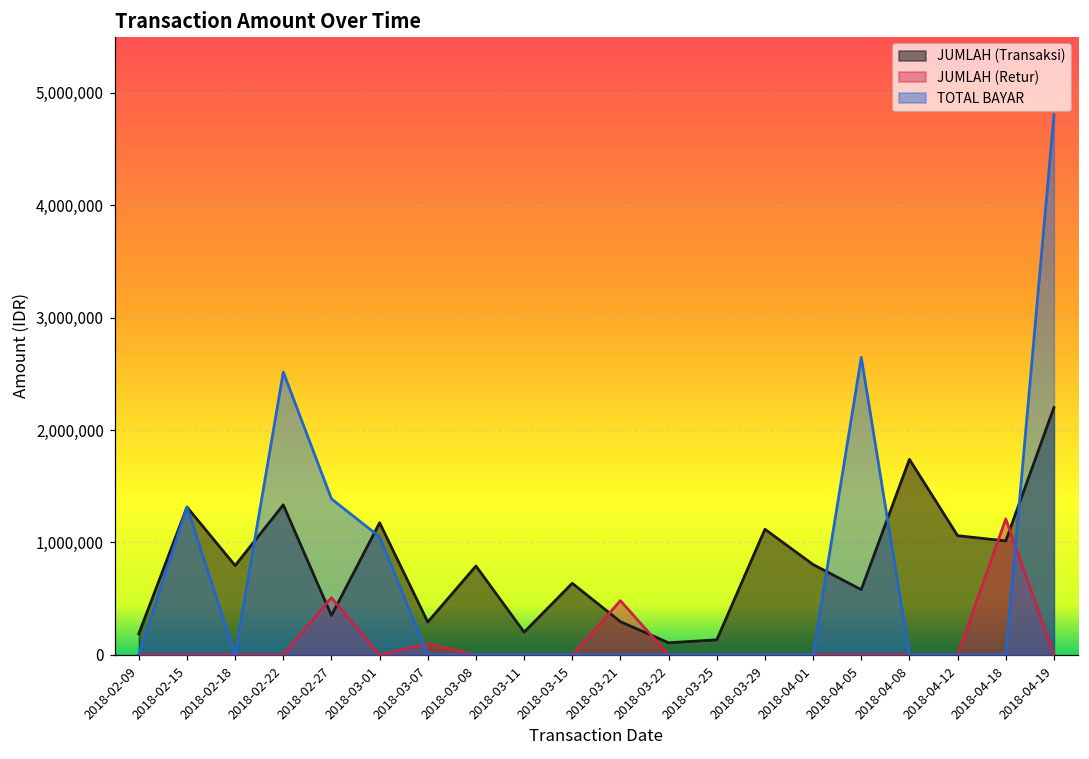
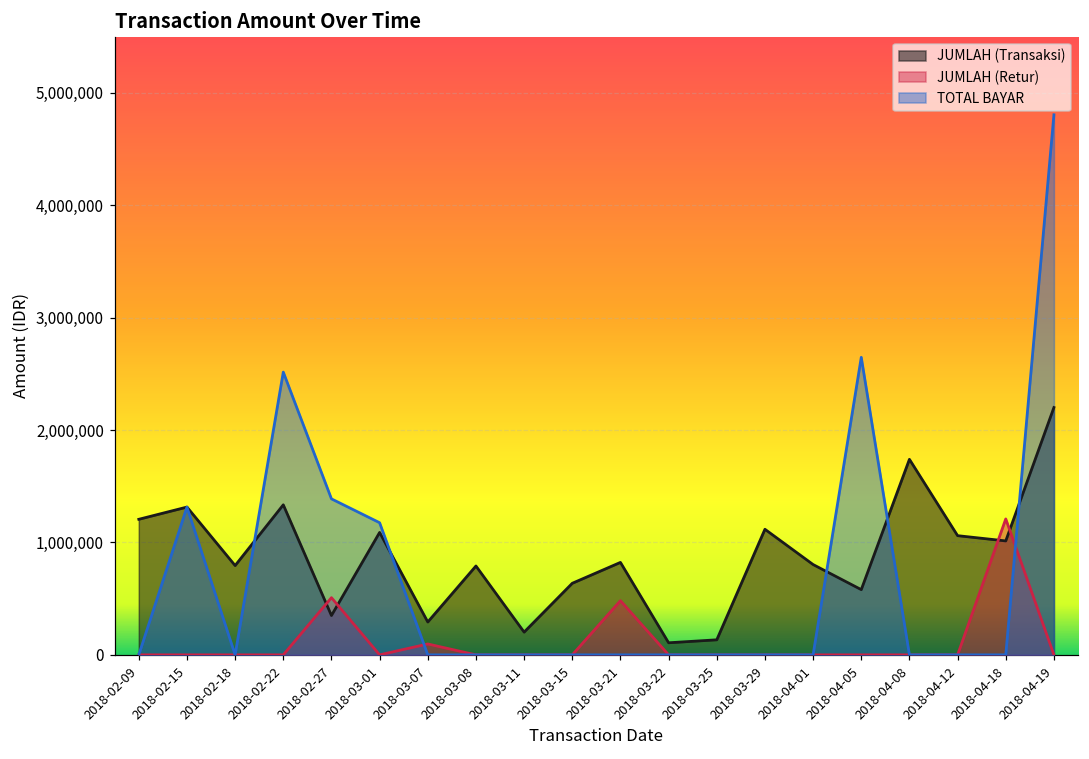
  {
    "JUMLAH (Transaksi)": {
-     "2018-02-09": "190,000",
+     "2018-02-09": "1,210,000",
      "2018-02-18": "790,000",
      "2018-02-22": "1,330,000",
      "2018-02-27": "350,000",
-     "2018-03-01": "1,180,000",
+     "2018-03-01": "1,090,000",
      "2018-03-07": "290,000",
      "2018-03-08": "790,000",
      "2018-03-11": "200,000",
      "2018-03-15": "640,000",
-     "2018-03-21": "290,000",
+     "2018-03-21": "820,000",
      "2018-03-22": "110,000",
      "2018-03-25": "130,000",
      "2018-03-29": "1,120,000",
      "2018-04-01": "800,000",
      "2018-04-05": "580,000",
      "2018-04-08": "1,740,000",
      "2018-04-12": "1,060,000",
      "2018-04-18": "1,010,000",
      "2018-04-19": "2,200,000"
    },
    "JUMLAH (Retur)": {
      "2018-02-15": "0",
      "2018-02-22": "0",
      "2018-02-27": "510,000",
      "2018-03-01": "0",
      "2018-03-07": "100,000",
      "2018-03-21": "480,000",
      "2018-04-05": "0",
      "2018-04-18": "1,210,000",
      "2018-04-19": "0"
    },
    "TOTAL BAYAR": {
      "2018-02-22": "2,520,000",
      "2018-02-27": "1,390,000",
-     "2018-03-01": "1,050,000",
+     "2018-03-01": "1,180,000",
      "2018-03-07": "0",
      "2018-03-21": "0",
      "2018-04-05": "2,650,000",
      "2018-04-18": "0",
      "2018-04-19": "4,800,000"
    }
  }
